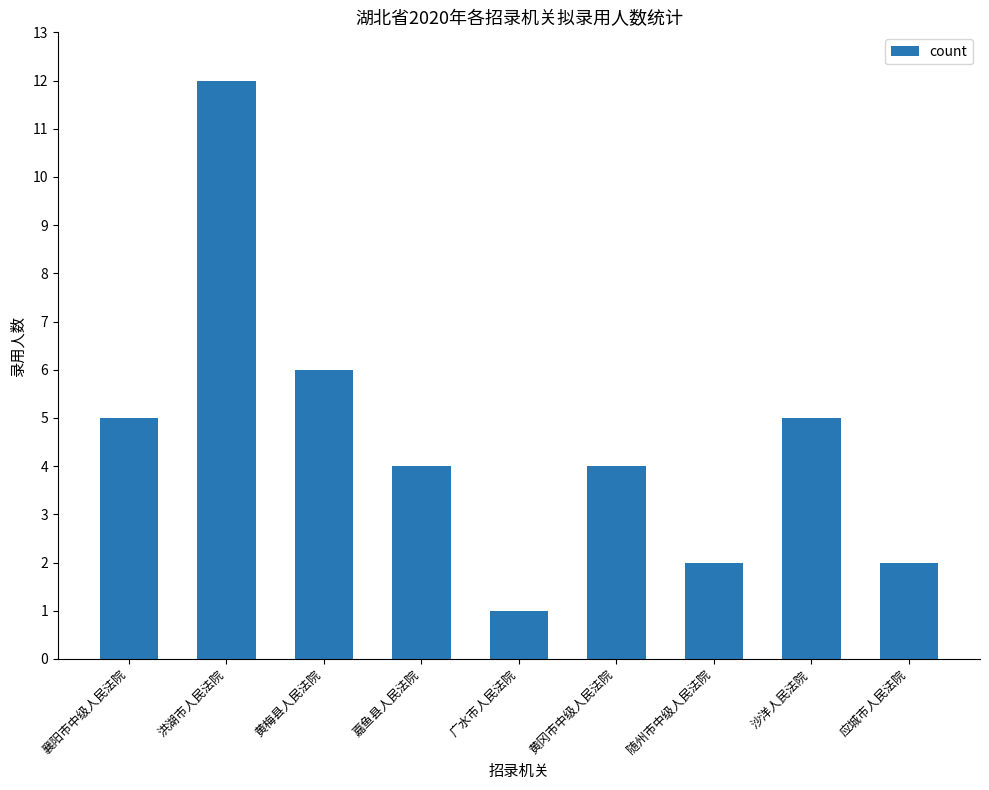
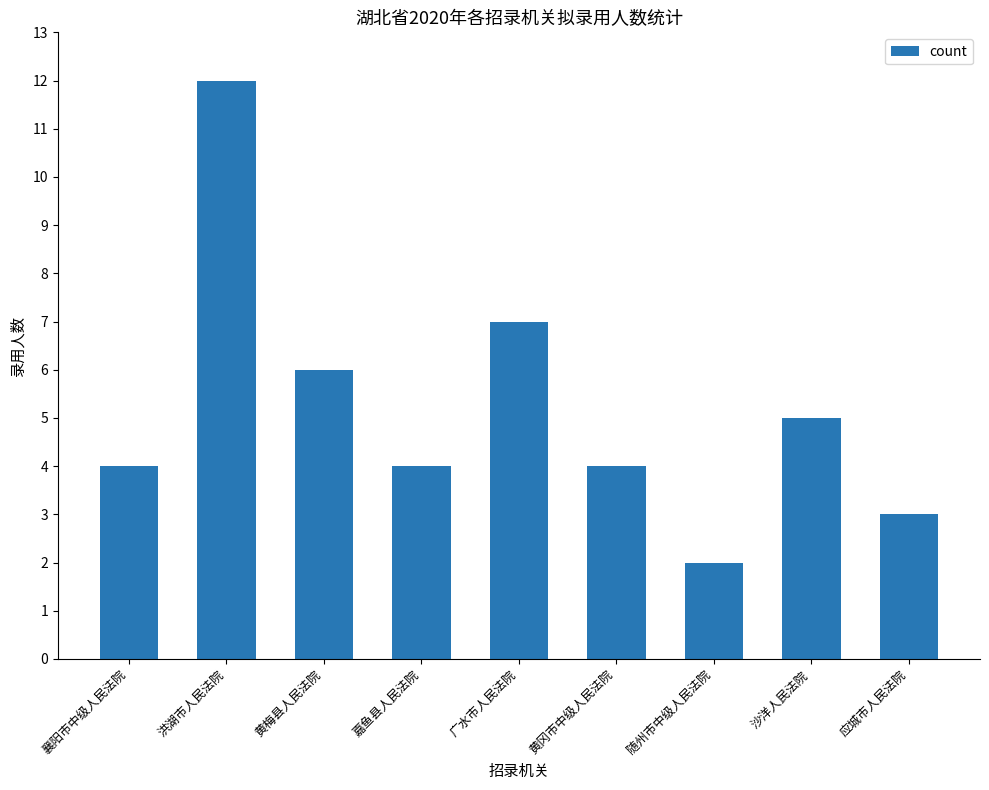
  {
-   "襄阳市中级人民法院": 5,
+   "襄阳市中级人民法院": 4,
    "洪湖市人民法院": 12,
    "黄梅县人民法院": 6,
    "嘉鱼县人民法院": 4,
-   "广水市人民法院": 1,
+   "广水市人民法院": 7,
    "黄冈市中级人民法院": 4,
    "随州市中级人民法院": 2,
    "沙洋人民法院": 5,
-   "应城市人民法院": 2
+   "应城市人民法院": 3
  }
